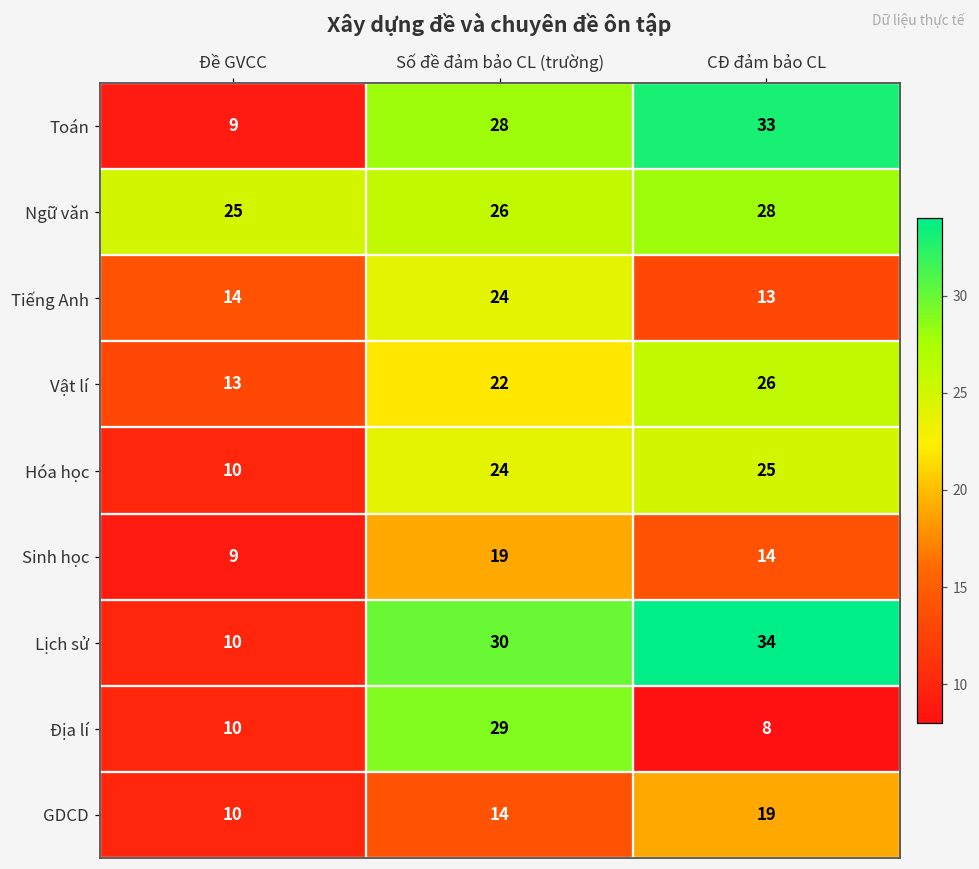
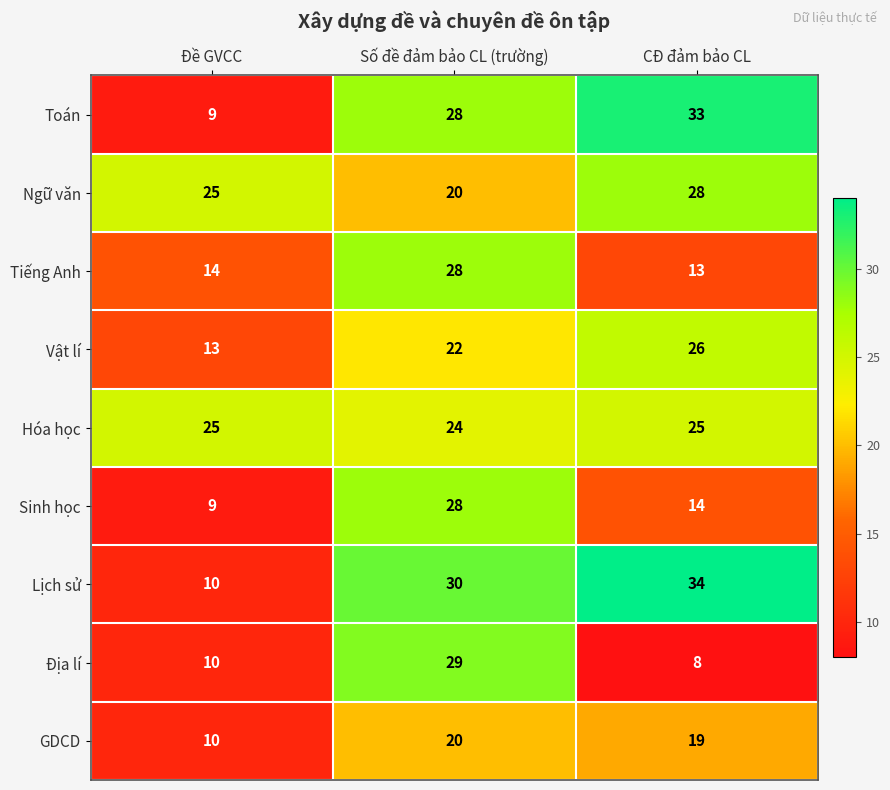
  {
    "Toán": {
      "Đề GVCC": 9,
      "Số đề đảm bảo CL (trường)": 28,
      "CĐ đảm bảo CL": 33
    },
    "Ngữ văn": {
      "Đề GVCC": 25,
-     "Số đề đảm bảo CL (trường)": 26,
+     "Số đề đảm bảo CL (trường)": 20,
      "CĐ đảm bảo CL": 28
    },
    "Tiếng Anh": {
      "Đề GVCC": 14,
-     "Số đề đảm bảo CL (trường)": 24,
+     "Số đề đảm bảo CL (trường)": 28,
      "CĐ đảm bảo CL": 13
    },
    "Vật lí": {
      "Đề GVCC": 13,
      "Số đề đảm bảo CL (trường)": 22,
      "CĐ đảm bảo CL": 26
    },
    "Hóa học": {
-     "Đề GVCC": 10,
+     "Đề GVCC": 25,
      "Số đề đảm bảo CL (trường)": 24,
      "CĐ đảm bảo CL": 25
    },
    "Sinh học": {
      "Đề GVCC": 9,
-     "Số đề đảm bảo CL (trường)": 19,
+     "Số đề đảm bảo CL (trường)": 28,
      "CĐ đảm bảo CL": 14
    },
    "Lịch sử": {
      "Đề GVCC": 10,
      "Số đề đảm bảo CL (trường)": 30,
      "CĐ đảm bảo CL": 34
    },
    "Địa lí": {
      "Đề GVCC": 10,
      "Số đề đảm bảo CL (trường)": 29,
      "CĐ đảm bảo CL": 8
    },
    "GDCD": {
      "Đề GVCC": 10,
-     "Số đề đảm bảo CL (trường)": 14,
+     "Số đề đảm bảo CL (trường)": 20,
      "CĐ đảm bảo CL": 19
    }
  }
